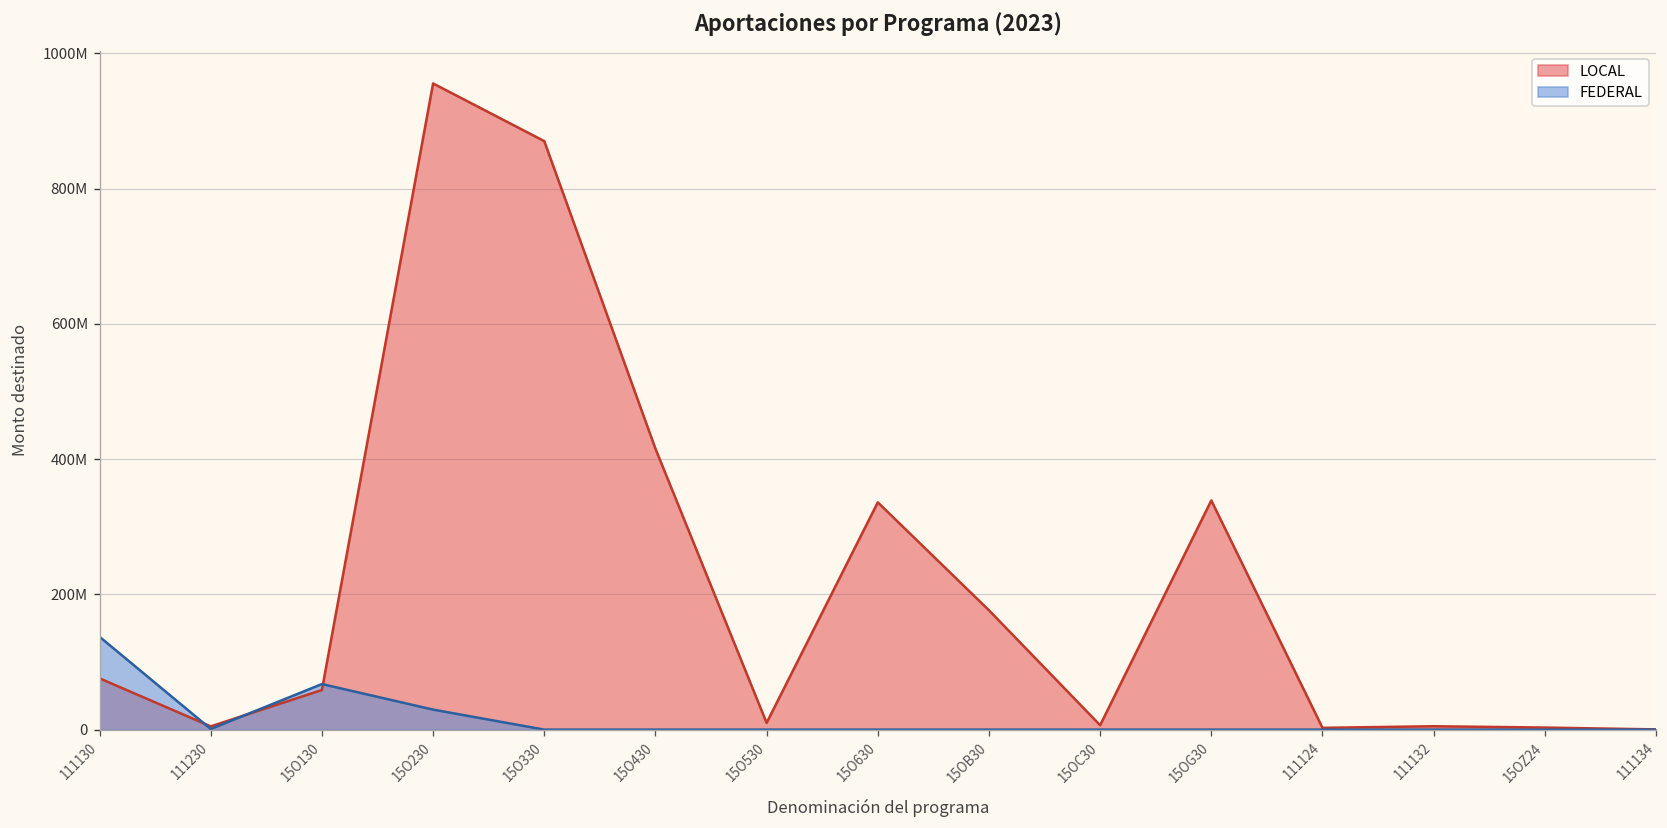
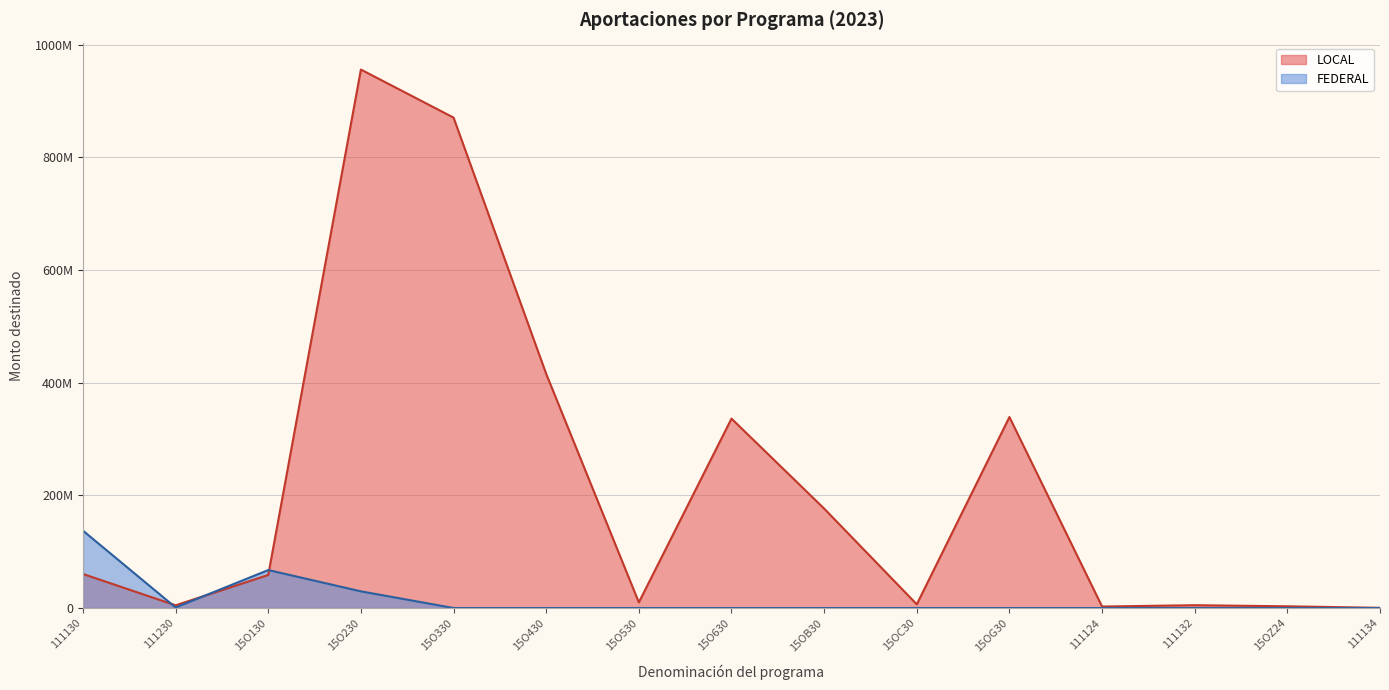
  {
    "LOCAL": {
-     "111130": 80000000,
+     "111130": 60000000,
      "15O130": 60000000,
      "15O230": 960000000,
      "15O330": 870000000,
      "15O430": 420000000,
      "15O530": 10000000,
      "15O630": 340000000,
      "15OB30": 180000000,
      "15OC30": 10000000,
      "15OG30": 340000000,
      "111132": 10000000
    },
    "FEDERAL": {
      "111130": 140000000,
      "15O130": 70000000,
      "15O230": 30000000,
      "15O330": 0,
      "15O430": 0,
      "15O530": 0,
      "15O630": 0,
      "15OB30": 0,
      "15OC30": 0,
      "15OG30": 0,
      "111132": 0
    }
  }
